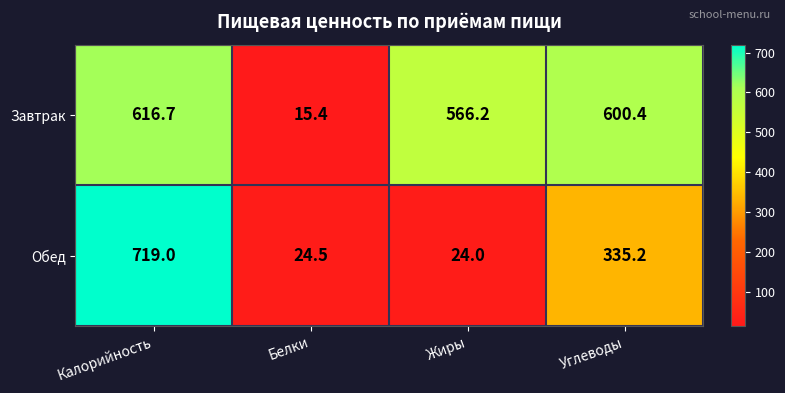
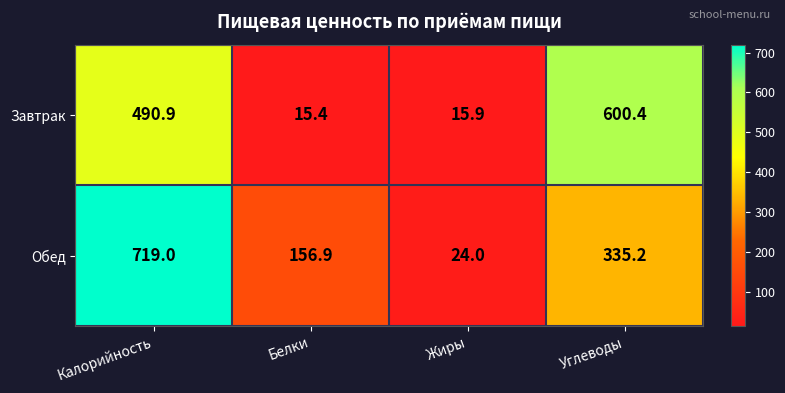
  {
    "Завтрак": {
-     "Калорийность": 616.7,
+     "Калорийность": 490.9,
      "Белки": 15.4,
-     "Жиры": 566.2,
+     "Жиры": 15.9,
      "Углеводы": 600.4
    },
    "Обед": {
      "Калорийность": 719.0,
-     "Белки": 24.5,
+     "Белки": 156.9,
      "Жиры": 24.0,
      "Углеводы": 335.2
    }
  }
